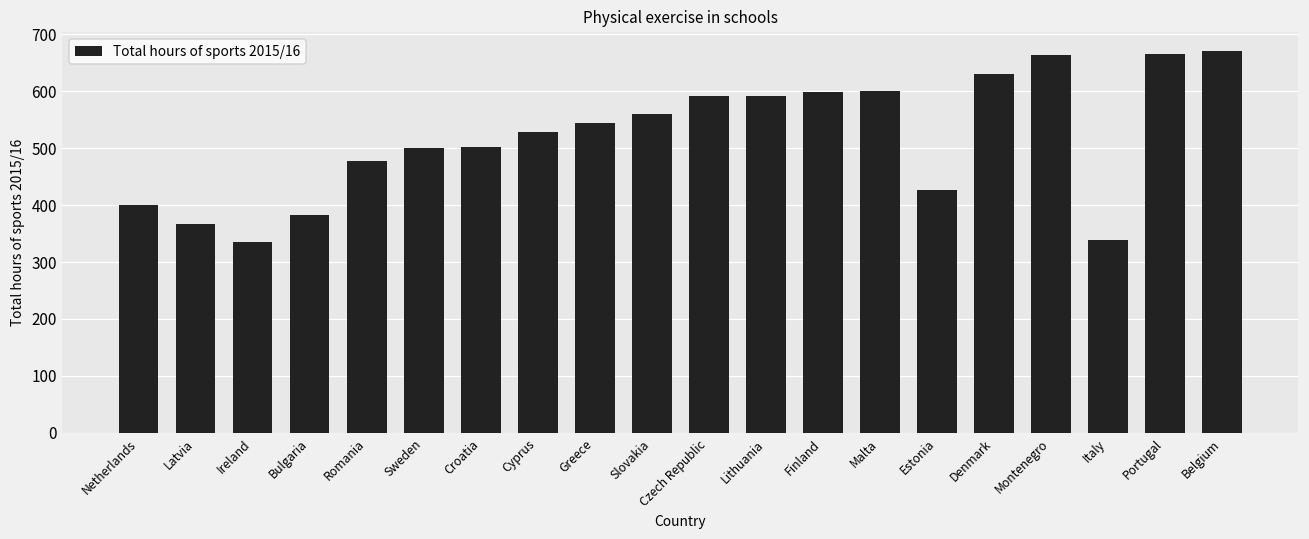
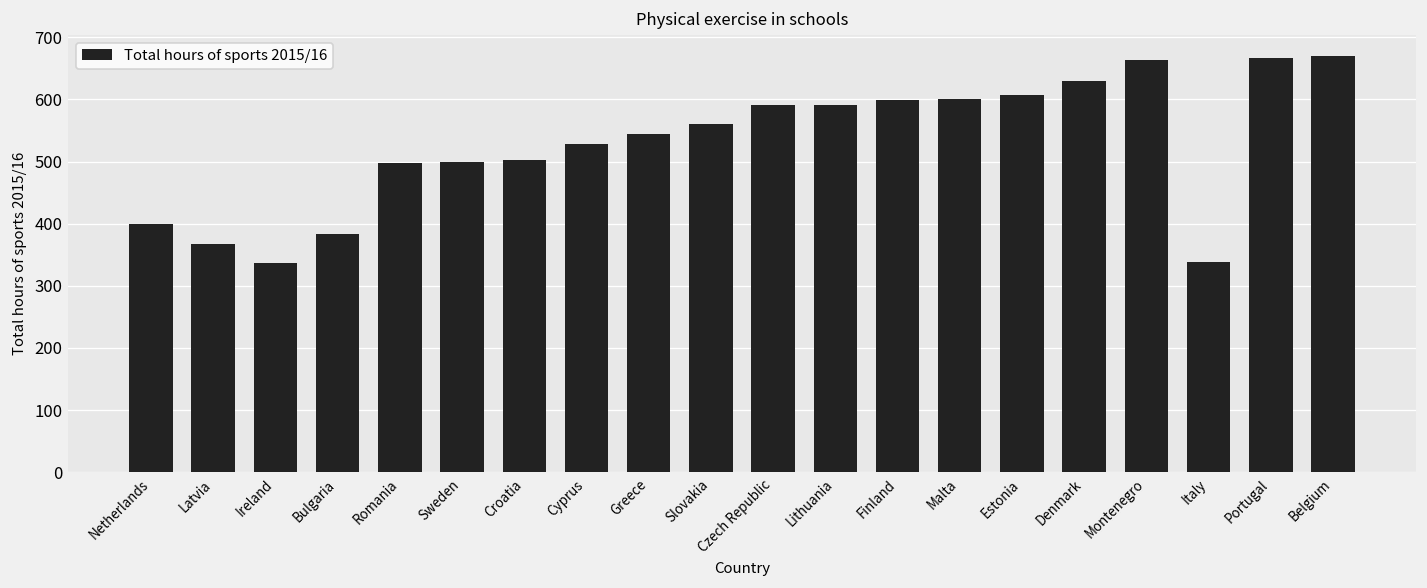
  {
    "Netherlands": 400,
    "Latvia": 370,
    "Ireland": 340,
    "Bulgaria": 380,
-   "Romania": 480,
+   "Romania": 500,
    "Sweden": 500,
    "Croatia": 500,
    "Cyprus": 530,
    "Greece": 550,
    "Slovakia": 560,
    "Czech Republic": 590,
    "Lithuania": 590,
    "Finland": 600,
    "Malta": 600,
-   "Estonia": 430,
+   "Estonia": 610,
    "Denmark": 630,
    "Montenegro": 660,
    "Italy": 340,
    "Portugal": 670,
    "Belgium": 670
  }
